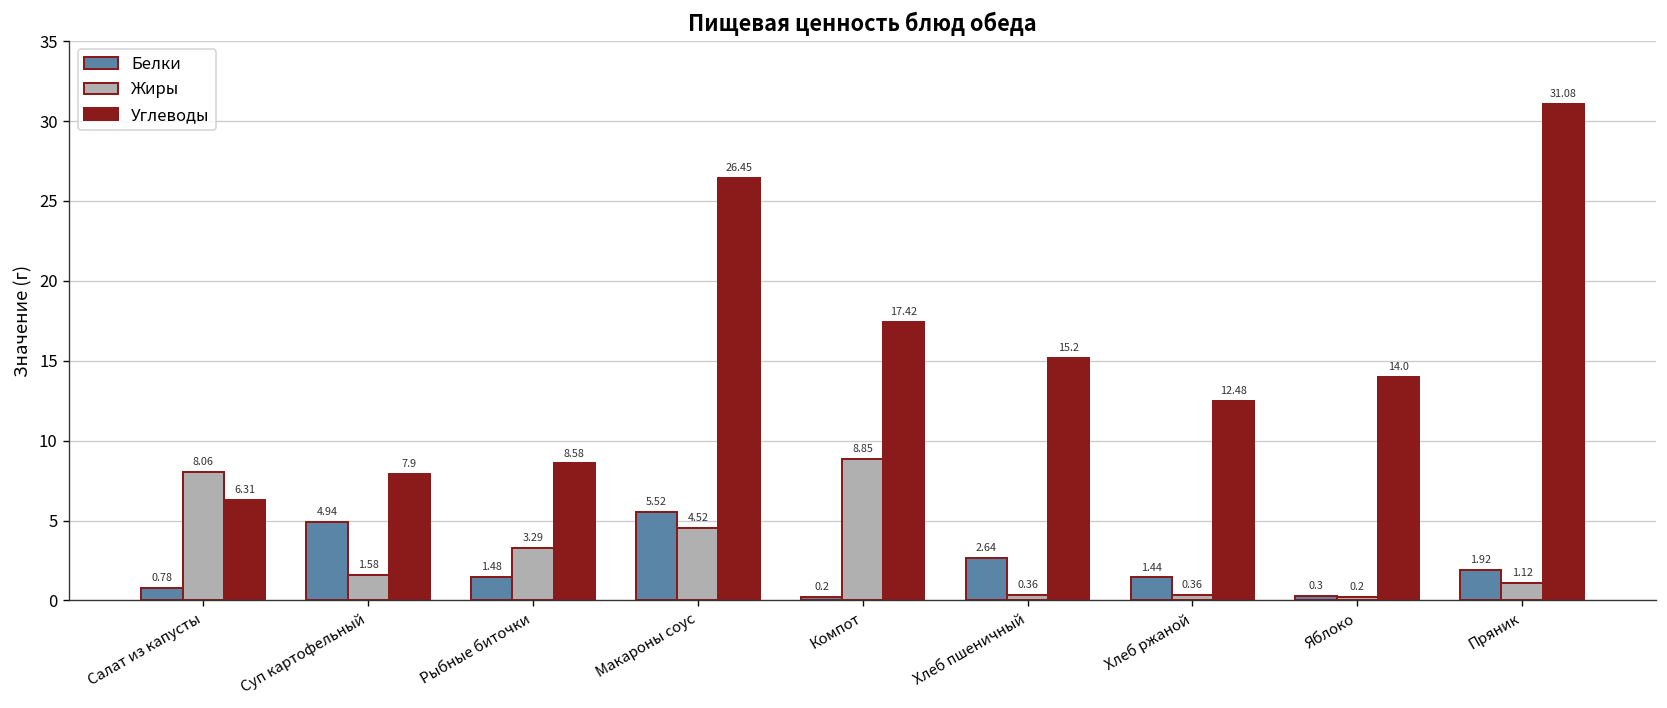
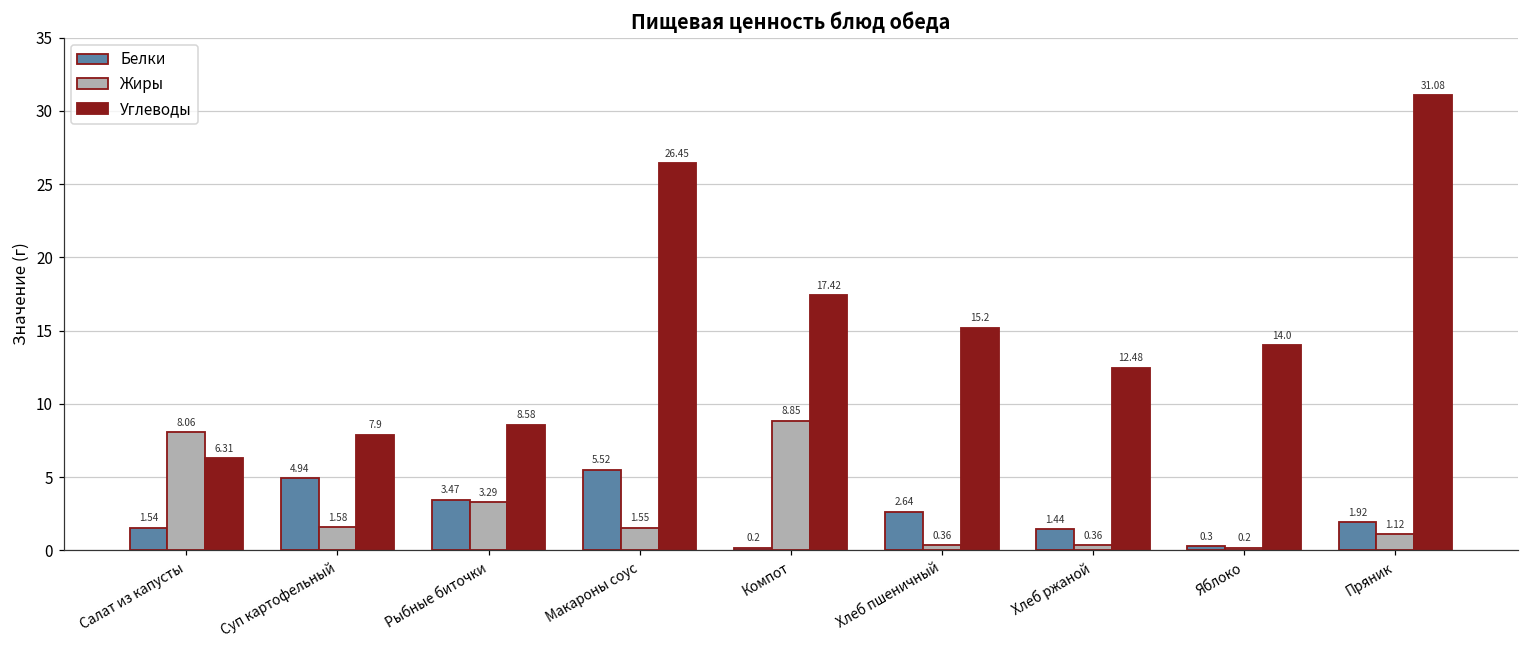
  {
    "Белки": {
-     "Салат из капусты": 0.78,
+     "Салат из капусты": 1.54,
      "Суп картофельный": 4.94,
-     "Рыбные биточки": 1.48,
+     "Рыбные биточки": 3.47,
      "Макароны соус": 5.52,
      "Компот": 0.2,
      "Хлеб пшеничный": 2.64,
      "Хлеб ржаной": 1.44,
      "Яблоко": 0.3,
      "Пряник": 1.92
    },
    "Жиры": {
      "Салат из капусты": 8.06,
      "Суп картофельный": 1.58,
      "Рыбные биточки": 3.29,
-     "Макароны соус": 4.52,
+     "Макароны соус": 1.55,
      "Компот": 8.85,
      "Хлеб пшеничный": 0.36,
      "Хлеб ржаной": 0.36,
      "Яблоко": 0.2,
      "Пряник": 1.12
    },
    "Углеводы": {
      "Салат из капусты": 6.31,
      "Суп картофельный": 7.9,
      "Рыбные биточки": 8.58,
      "Макароны соус": 26.45,
      "Компот": 17.42,
      "Хлеб пшеничный": 15.2,
      "Хлеб ржаной": 12.48,
      "Яблоко": 14.0,
      "Пряник": 31.08
    }
  }
